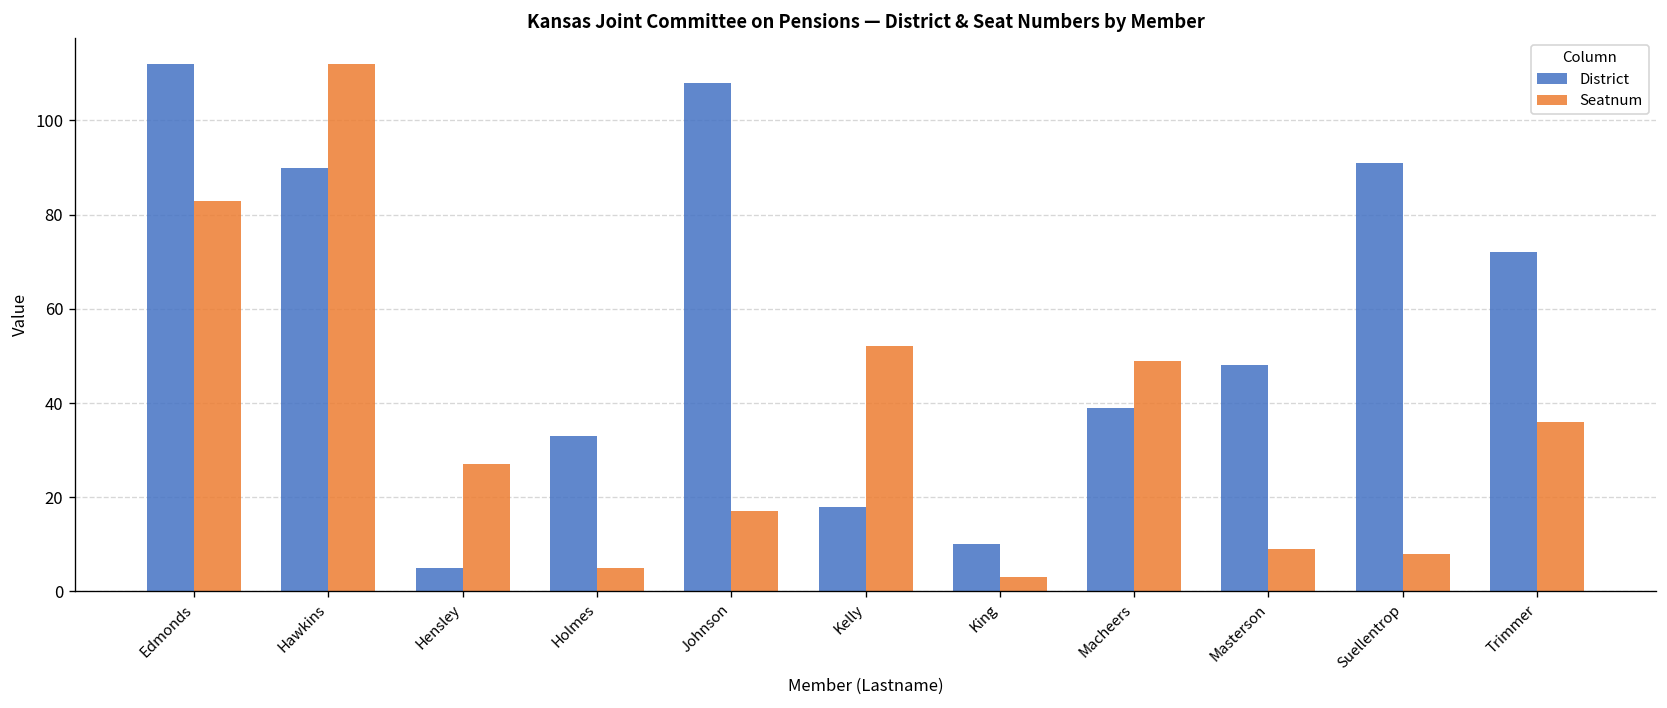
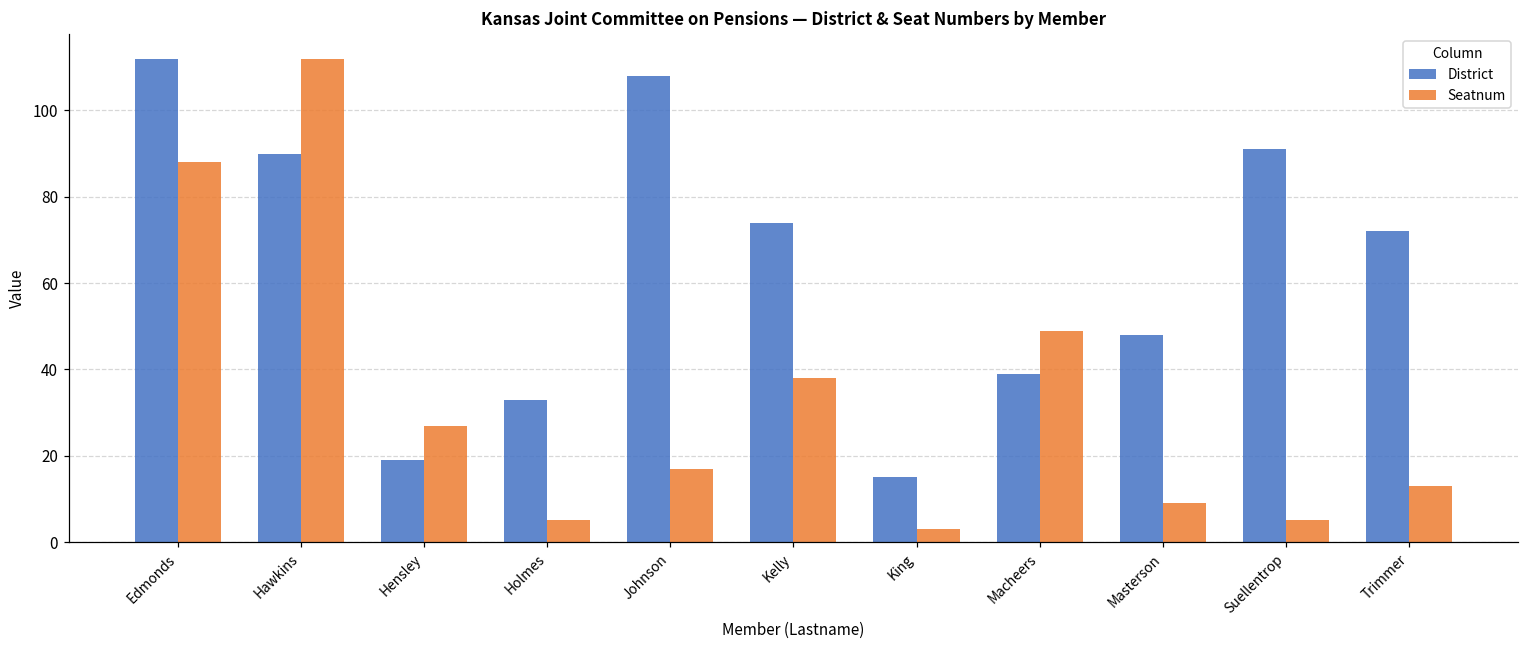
  {
    "District": {
      "Edmonds": 112,
      "Hawkins": 90,
-     "Hensley": 5,
+     "Hensley": 19,
      "Holmes": 33,
      "Johnson": 108,
-     "Kelly": 18,
-     "King": 10,
+     "Kelly": 74,
+     "King": 15,
      "Macheers": 39,
      "Masterson": 48,
      "Suellentrop": 91,
      "Trimmer": 72
    },
    "Seatnum": {
-     "Edmonds": 83,
+     "Edmonds": 88,
      "Hawkins": 112,
      "Hensley": 27,
      "Holmes": 5,
      "Johnson": 17,
-     "Kelly": 52,
+     "Kelly": 38,
      "King": 3,
      "Macheers": 49,
      "Masterson": 9,
-     "Suellentrop": 8,
-     "Trimmer": 36
+     "Suellentrop": 5,
+     "Trimmer": 13
    }
  }
